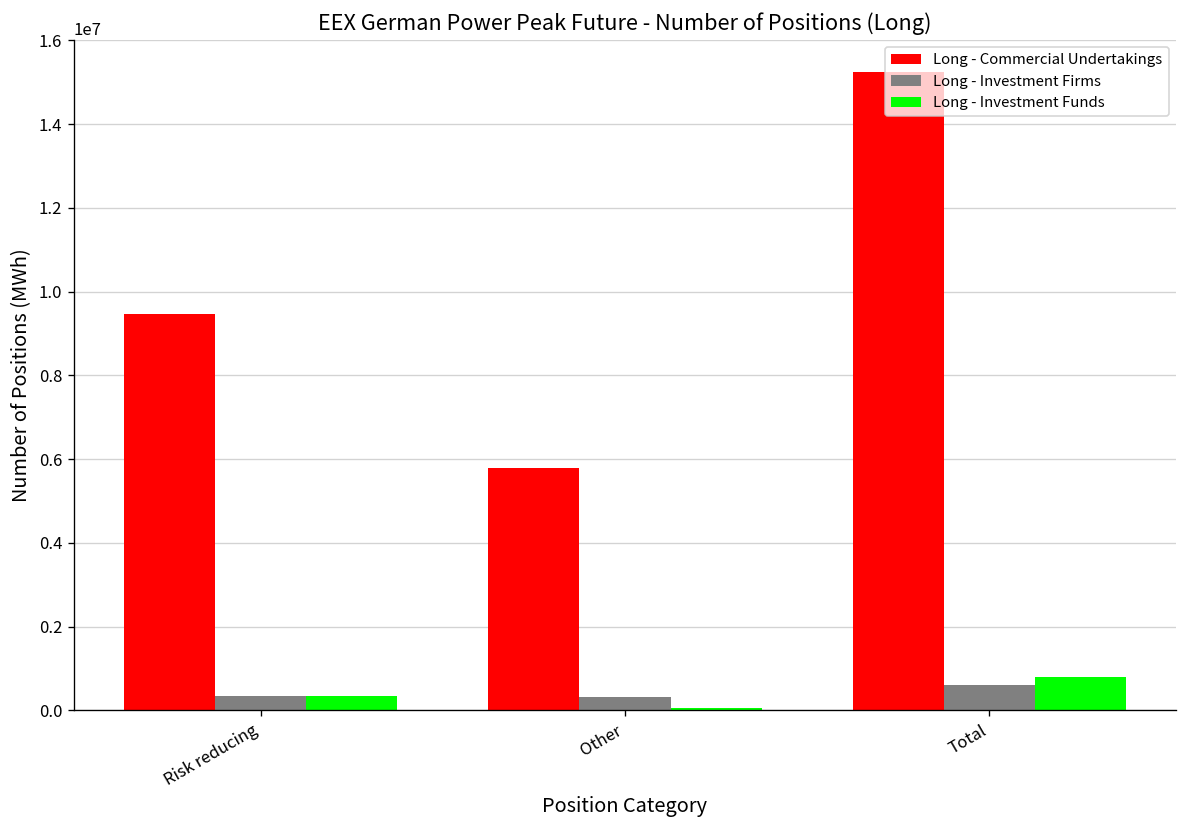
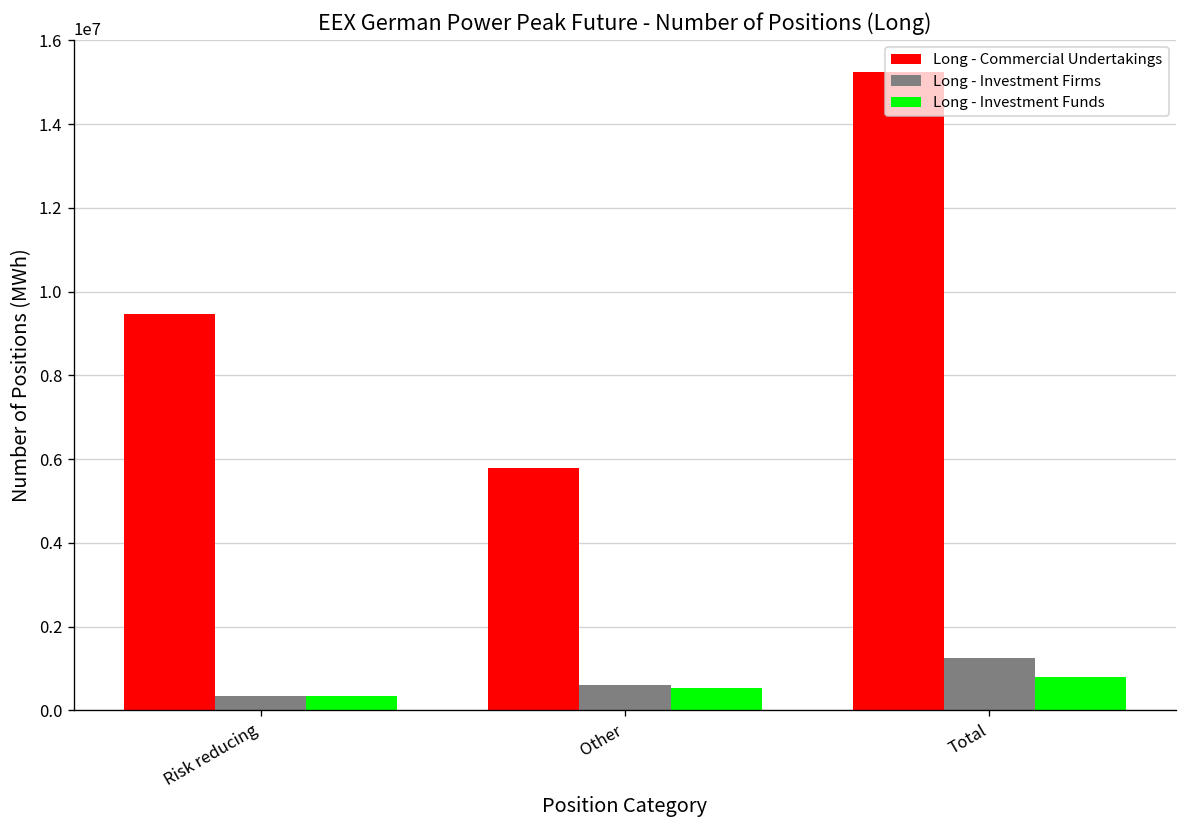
  {
    "Long - Commercial Undertakings": {
      "Risk reducing": 9500000,
      "Other": 5800000
    },
    "Long - Investment Firms": {
      "Risk reducing": 300000,
-     "Other": 300000,
-     "Total": 600000
+     "Other": 600000,
+     "Total": 1300000
    },
    "Long - Investment Funds": {
      "Risk reducing": 400000,
-     "Other": 100000,
+     "Other": 500000,
      "Total": 800000
    }
  }
